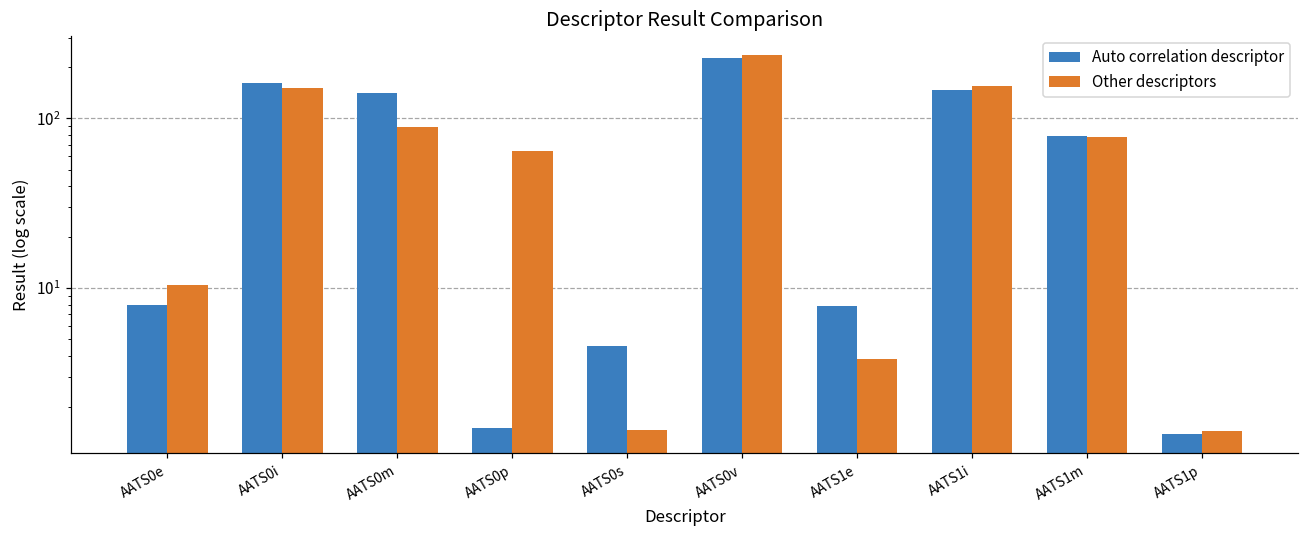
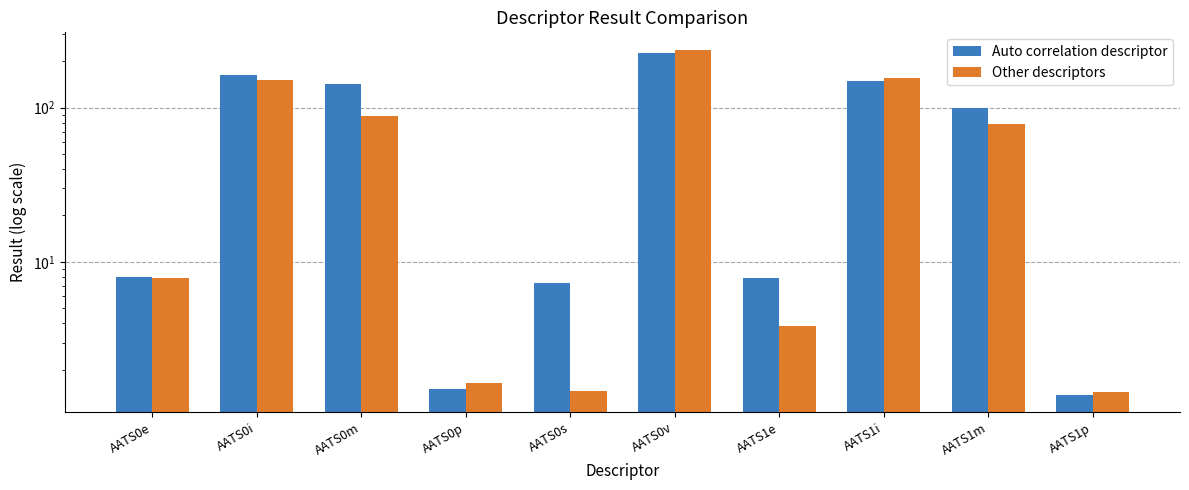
  {
    "Auto correlation descriptor": {
      "AATS0e": 8,
      "AATS0i": 160,
      "AATS0m": 140,
      "AATS0p": 1.5,
-     "AATS0s": 4.5,
+     "AATS0s": 7,
      "AATS0v": 230,
      "AATS1e": 8,
      "AATS1i": 150,
-     "AATS1m": 80,
+     "AATS1m": 100,
      "AATS1p": 1.4
    },
    "Other descriptors": {
-     "AATS0e": 10,
+     "AATS0e": 8,
      "AATS0i": 150,
      "AATS0m": 90,
-     "AATS0p": 64,
+     "AATS0p": 1.6,
      "AATS0s": 1.5,
      "AATS0v": 240,
      "AATS1e": 3.8,
      "AATS1i": 160,
      "AATS1m": 80,
      "AATS1p": 1.4
    }
  }
